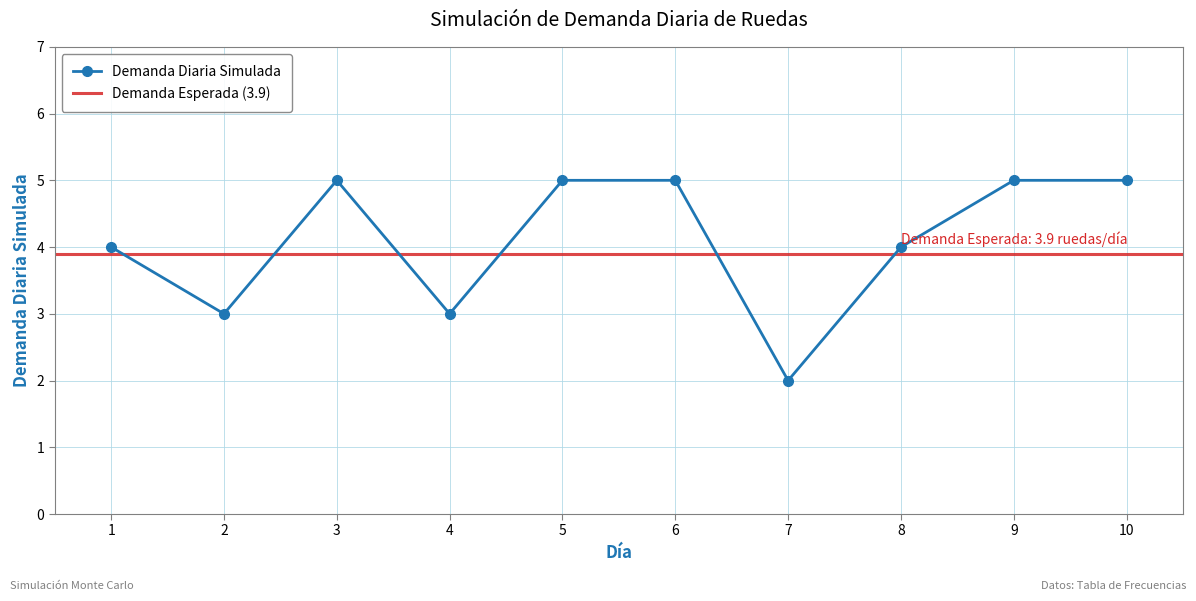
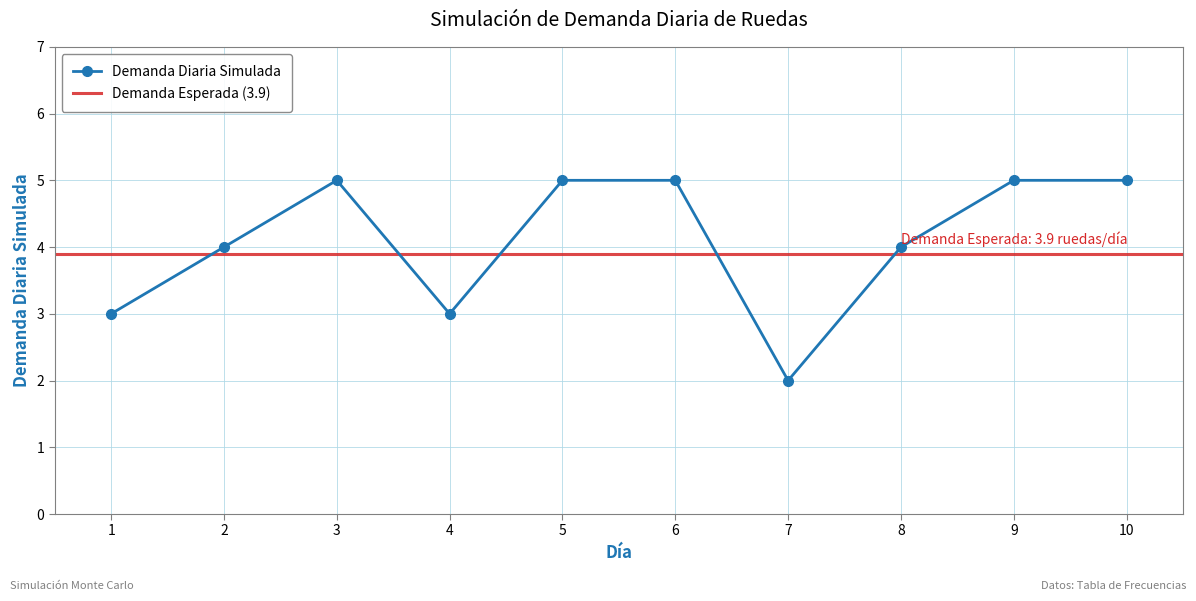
  {
-   "1": 4,
-   "2": 3,
+   "1": 3,
+   "2": 4,
    "3": 5,
    "4": 3,
    "5": 5,
    "6": 5,
    "7": 2,
    "9": 5,
    "10": 5
  }
